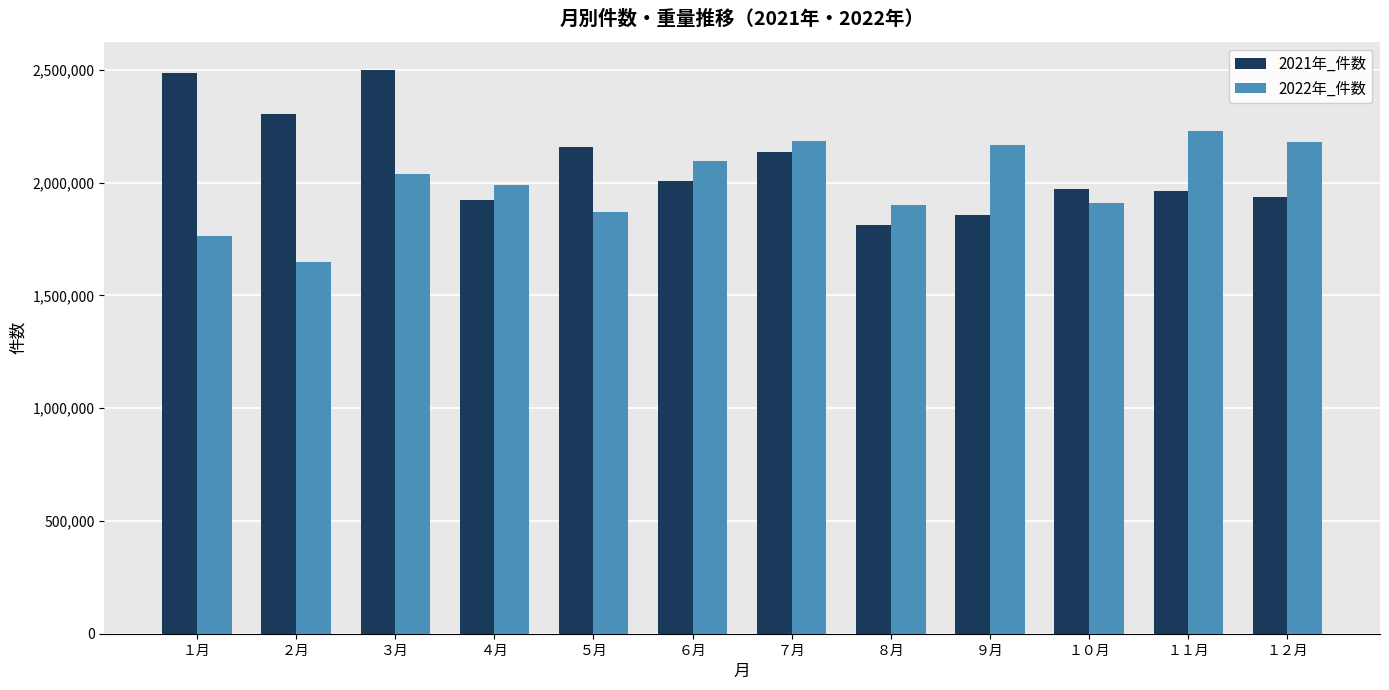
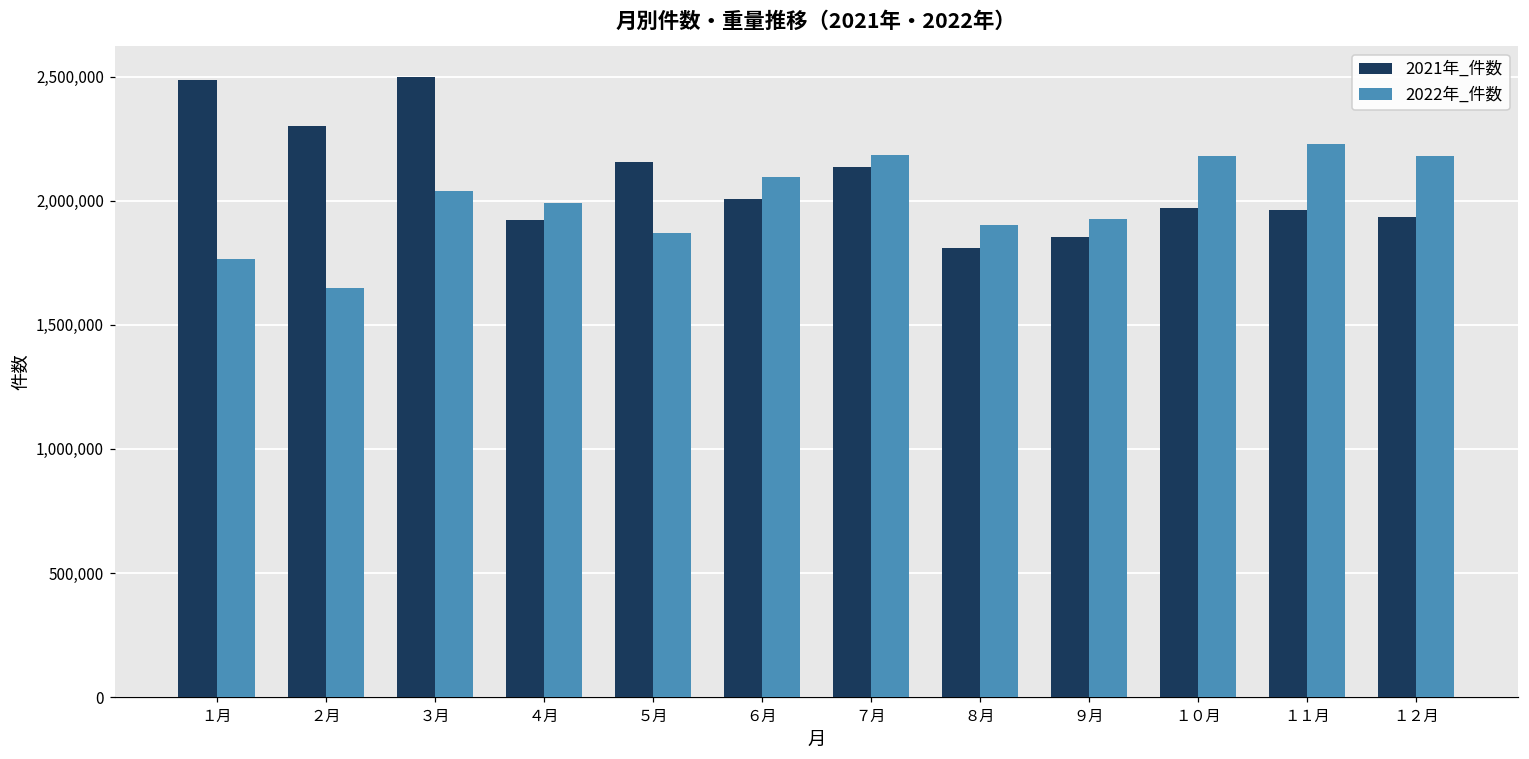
  {
    "2021年_件数": {
      "１月": "2,490,000",
      "２月": "2,300,000",
      "３月": "2,500,000",
      "４月": "1,920,000",
      "５月": "2,160,000",
      "６月": "2,010,000",
      "７月": "2,140,000",
      "８月": "1,810,000",
      "９月": "1,850,000",
      "１０月": "1,970,000",
      "１１月": "1,960,000",
      "１２月": "1,940,000"
    },
    "2022年_件数": {
      "１月": "1,760,000",
      "２月": "1,650,000",
      "３月": "2,040,000",
      "４月": "1,990,000",
      "５月": "1,870,000",
      "６月": "2,090,000",
      "７月": "2,180,000",
      "８月": "1,900,000",
-     "９月": "2,170,000",
-     "１０月": "1,910,000",
+     "９月": "1,930,000",
+     "１０月": "2,180,000",
      "１１月": "2,230,000",
      "１２月": "2,180,000"
    }
  }
